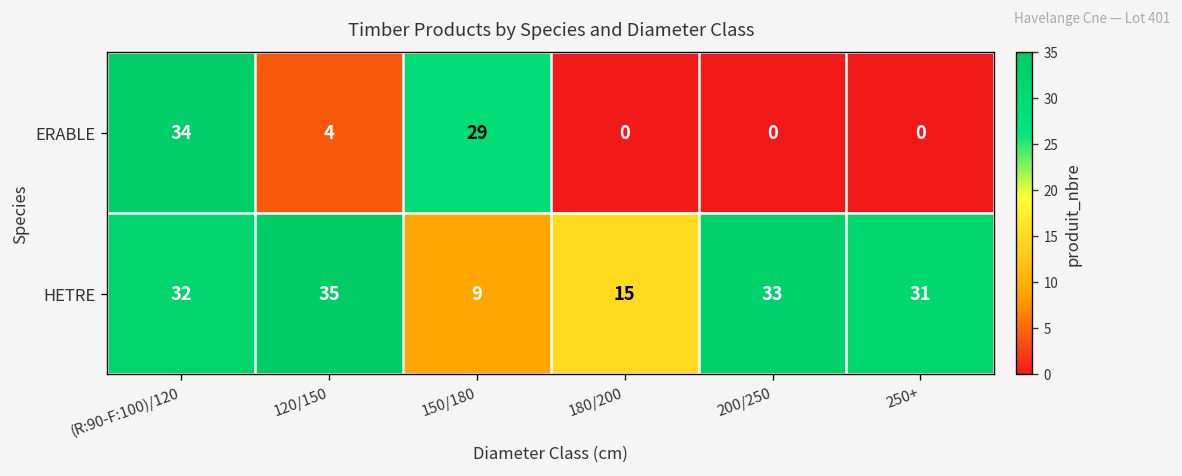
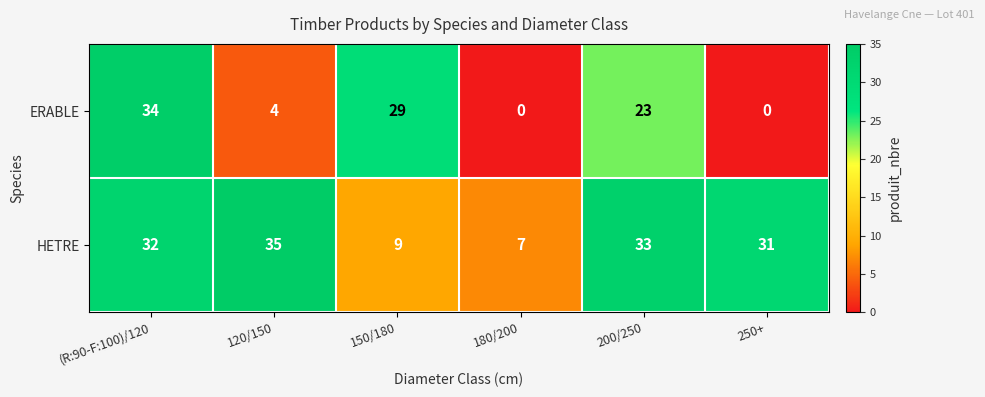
  {
    "ERABLE": {
      "(R:90-F:100)/120": 34,
      "120/150": 4,
      "150/180": 29,
      "180/200": 0,
-     "200/250": 0,
+     "200/250": 23,
      "250+": 0
    },
    "HETRE": {
      "(R:90-F:100)/120": 32,
      "120/150": 35,
      "150/180": 9,
-     "180/200": 15,
+     "180/200": 7,
      "200/250": 33,
      "250+": 31
    }
  }
